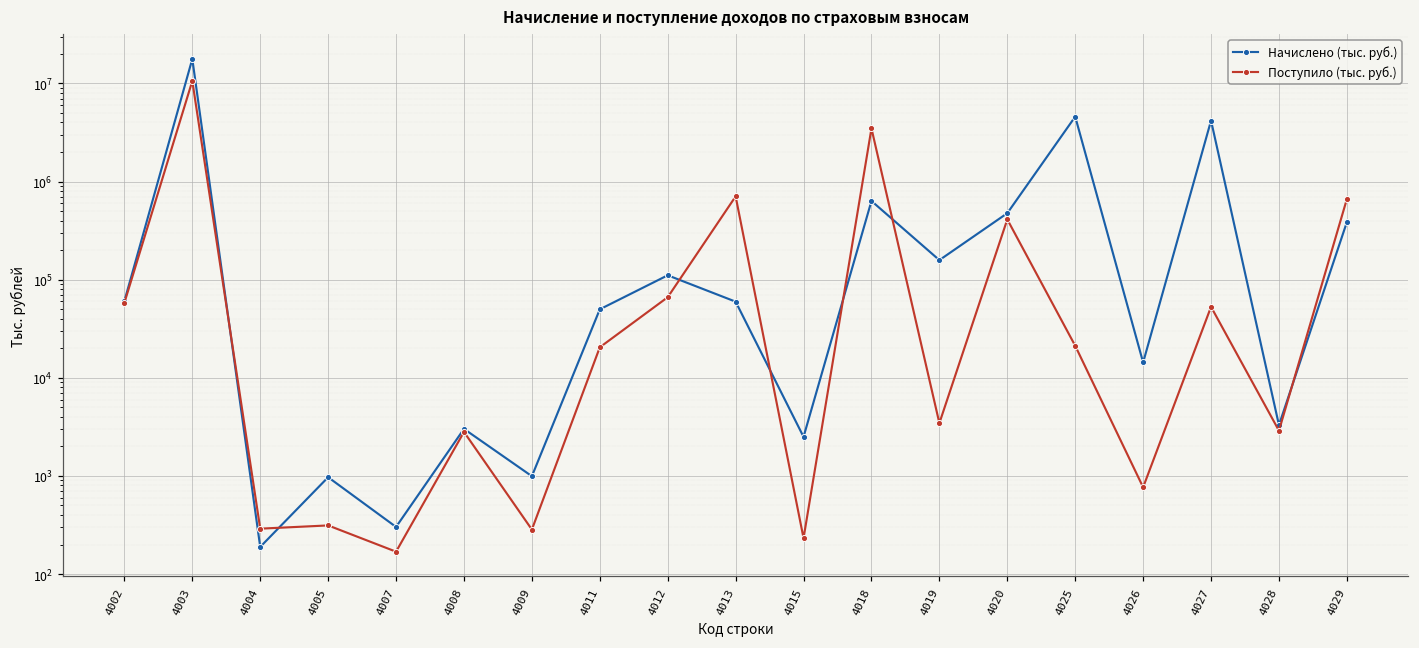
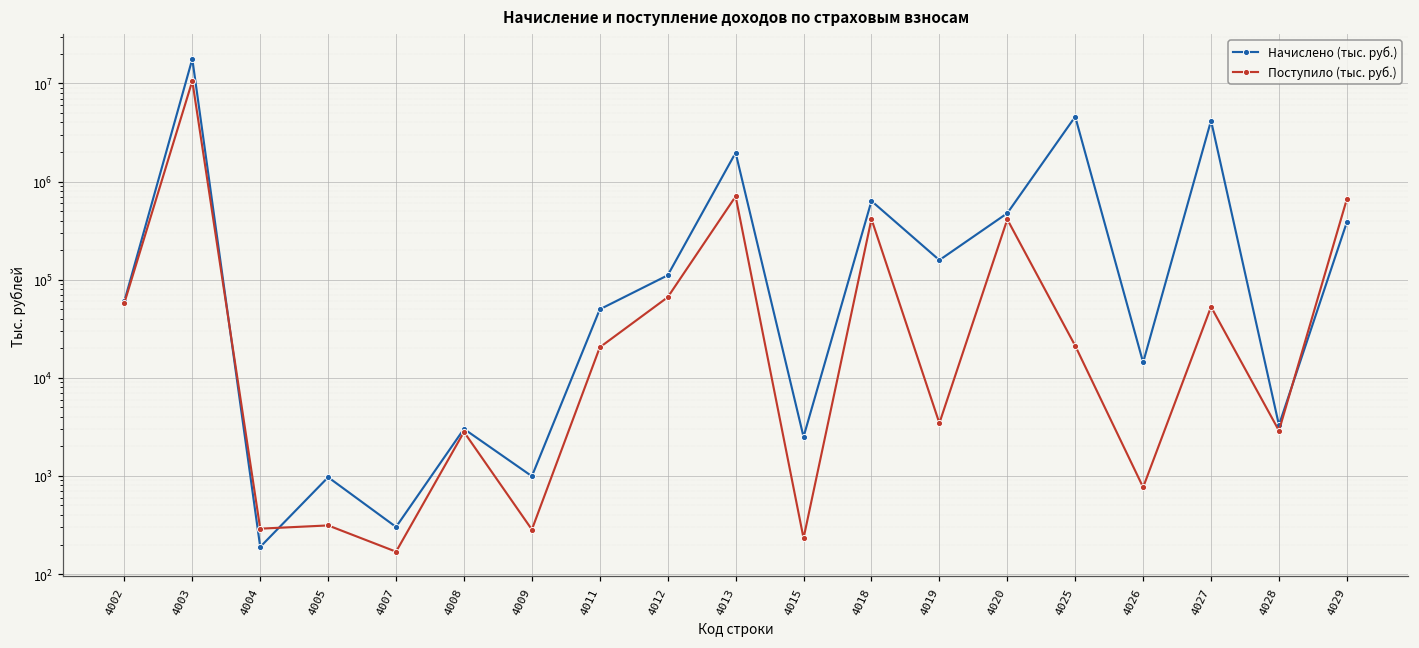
  {
    "Начислено (тыс. руб.)": {
      "4003": 18000000,
      "4004": 190,
      "4005": 1000,
      "4007": 300,
      "4008": 3000,
      "4009": 1000,
      "4011": 50000,
      "4012": 110000,
-     "4013": 60000,
+     "4013": 2000000,
      "4015": 2500,
      "4018": 600000,
      "4019": 160000,
      "4020": 500000,
      "4025": 5000000,
      "4026": 14000,
      "4027": 4000000,
      "4028": 3300,
      "4029": 390000
    },
    "Поступило (тыс. руб.)": {
      "4003": 11000000,
      "4004": 290,
      "4005": 310,
      "4007": 170,
      "4008": 2800,
      "4009": 280,
      "4011": 20000,
      "4012": 70000,
      "4013": 700000,
      "4015": 230,
-     "4018": 3500000,
+     "4018": 400000,
      "4019": 3500,
      "4020": 400000,
      "4025": 21000,
      "4026": 800,
      "4027": 50000,
      "4028": 2900,
      "4029": 700000
    }
  }
